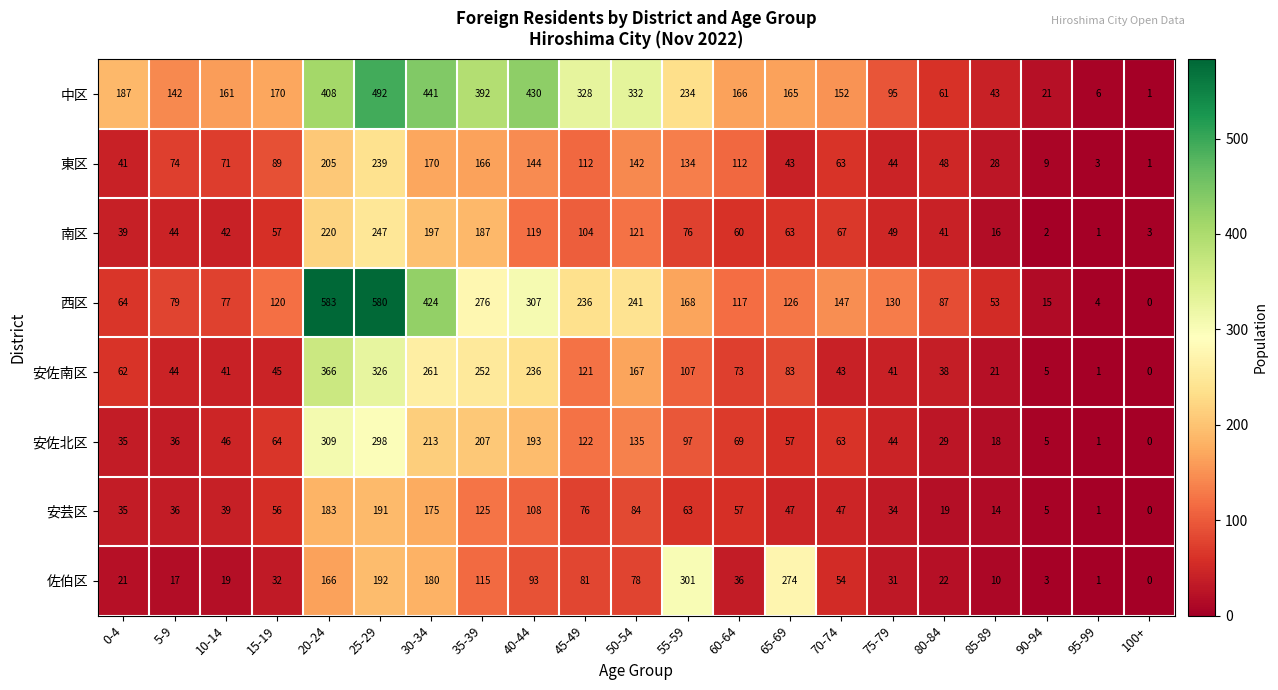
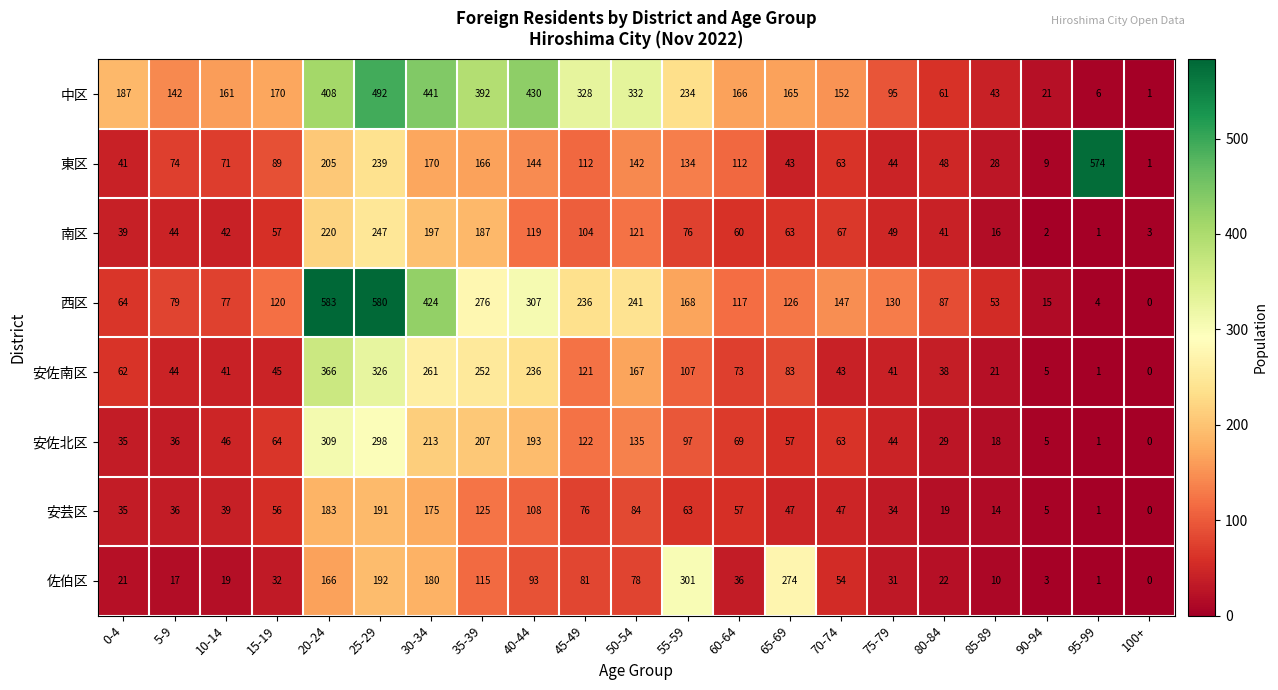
  {
    "中区": {
      "0-4": 187,
      "5-9": 142,
      "10-14": 161,
      "15-19": 170,
      "20-24": 408,
      "25-29": 492,
      "30-34": 441,
      "35-39": 392,
      "40-44": 430,
      "45-49": 328,
      "50-54": 332,
      "55-59": 234,
      "60-64": 166,
      "65-69": 165,
      "70-74": 152,
      "75-79": 95,
      "80-84": 61,
      "85-89": 43,
      "90-94": 21,
      "95-99": 6,
      "100+": 1
    },
    "東区": {
      "0-4": 41,
      "5-9": 74,
      "10-14": 71,
      "15-19": 89,
      "20-24": 205,
      "25-29": 239,
      "30-34": 170,
      "35-39": 166,
      "40-44": 144,
      "45-49": 112,
      "50-54": 142,
      "55-59": 134,
      "60-64": 112,
      "65-69": 43,
      "70-74": 63,
      "75-79": 44,
      "80-84": 48,
      "85-89": 28,
      "90-94": 9,
-     "95-99": 3,
+     "95-99": 574,
      "100+": 1
    },
    "南区": {
      "0-4": 39,
      "5-9": 44,
      "10-14": 42,
      "15-19": 57,
      "20-24": 220,
      "25-29": 247,
      "30-34": 197,
      "35-39": 187,
      "40-44": 119,
      "45-49": 104,
      "50-54": 121,
      "55-59": 76,
      "60-64": 60,
      "65-69": 63,
      "70-74": 67,
      "75-79": 49,
      "80-84": 41,
      "85-89": 16,
      "90-94": 2,
      "95-99": 1,
      "100+": 3
    },
    "西区": {
      "0-4": 64,
      "5-9": 79,
      "10-14": 77,
      "15-19": 120,
      "20-24": 583,
      "25-29": 580,
      "30-34": 424,
      "35-39": 276,
      "40-44": 307,
      "45-49": 236,
      "50-54": 241,
      "55-59": 168,
      "60-64": 117,
      "65-69": 126,
      "70-74": 147,
      "75-79": 130,
      "80-84": 87,
      "85-89": 53,
      "90-94": 15,
      "95-99": 4,
      "100+": 0
    },
    "安佐南区": {
      "0-4": 62,
      "5-9": 44,
      "10-14": 41,
      "15-19": 45,
      "20-24": 366,
      "25-29": 326,
      "30-34": 261,
      "35-39": 252,
      "40-44": 236,
      "45-49": 121,
      "50-54": 167,
      "55-59": 107,
      "60-64": 73,
      "65-69": 83,
      "70-74": 43,
      "75-79": 41,
      "80-84": 38,
      "85-89": 21,
      "90-94": 5,
      "95-99": 1,
      "100+": 0
    },
    "安佐北区": {
      "0-4": 35,
      "5-9": 36,
      "10-14": 46,
      "15-19": 64,
      "20-24": 309,
      "25-29": 298,
      "30-34": 213,
      "35-39": 207,
      "40-44": 193,
      "45-49": 122,
      "50-54": 135,
      "55-59": 97,
      "60-64": 69,
      "65-69": 57,
      "70-74": 63,
      "75-79": 44,
      "80-84": 29,
      "85-89": 18,
      "90-94": 5,
      "95-99": 1,
      "100+": 0
    },
    "安芸区": {
      "0-4": 35,
      "5-9": 36,
      "10-14": 39,
      "15-19": 56,
      "20-24": 183,
      "25-29": 191,
      "30-34": 175,
      "35-39": 125,
      "40-44": 108,
      "45-49": 76,
      "50-54": 84,
      "55-59": 63,
      "60-64": 57,
      "65-69": 47,
      "70-74": 47,
      "75-79": 34,
      "80-84": 19,
      "85-89": 14,
      "90-94": 5,
      "95-99": 1,
      "100+": 0
    },
    "佐伯区": {
      "0-4": 21,
      "5-9": 17,
      "10-14": 19,
      "15-19": 32,
      "20-24": 166,
      "25-29": 192,
      "30-34": 180,
      "35-39": 115,
      "40-44": 93,
      "45-49": 81,
      "50-54": 78,
      "55-59": 301,
      "60-64": 36,
      "65-69": 274,
      "70-74": 54,
      "75-79": 31,
      "80-84": 22,
      "85-89": 10,
      "90-94": 3,
      "95-99": 1,
      "100+": 0
    }
  }
